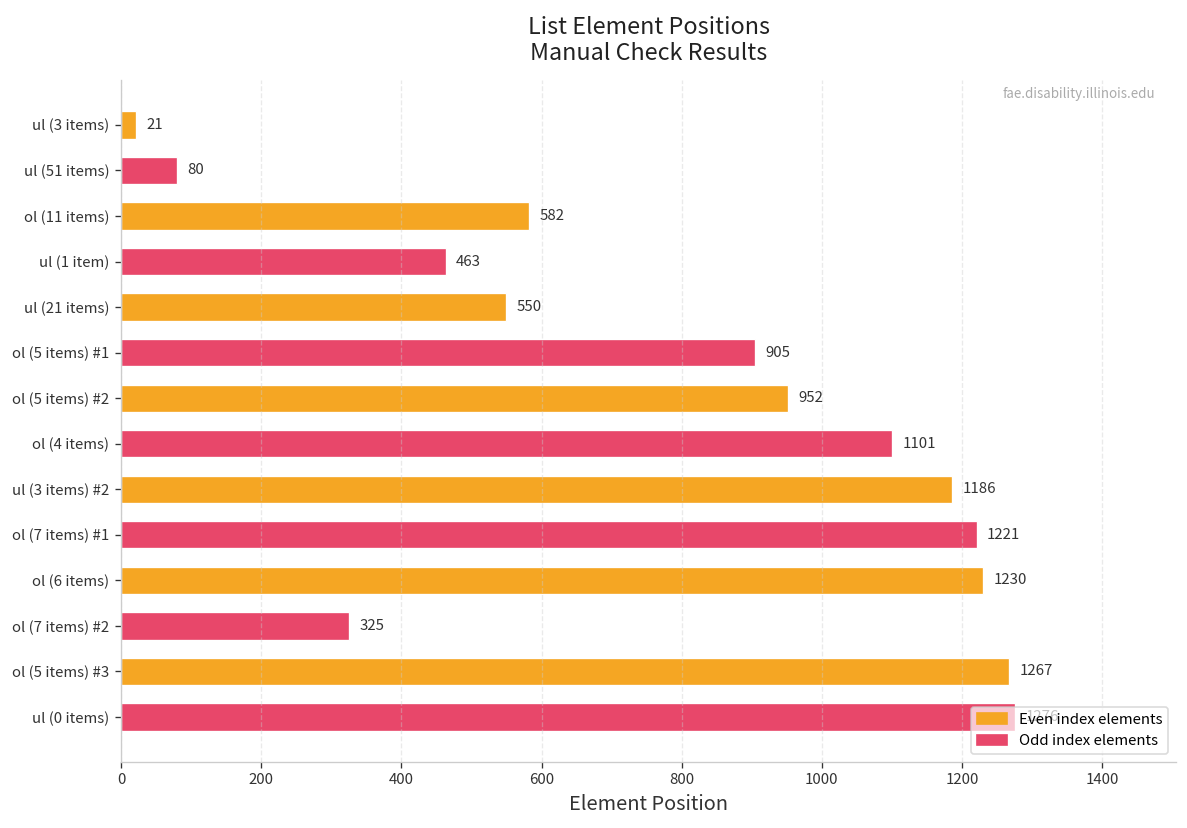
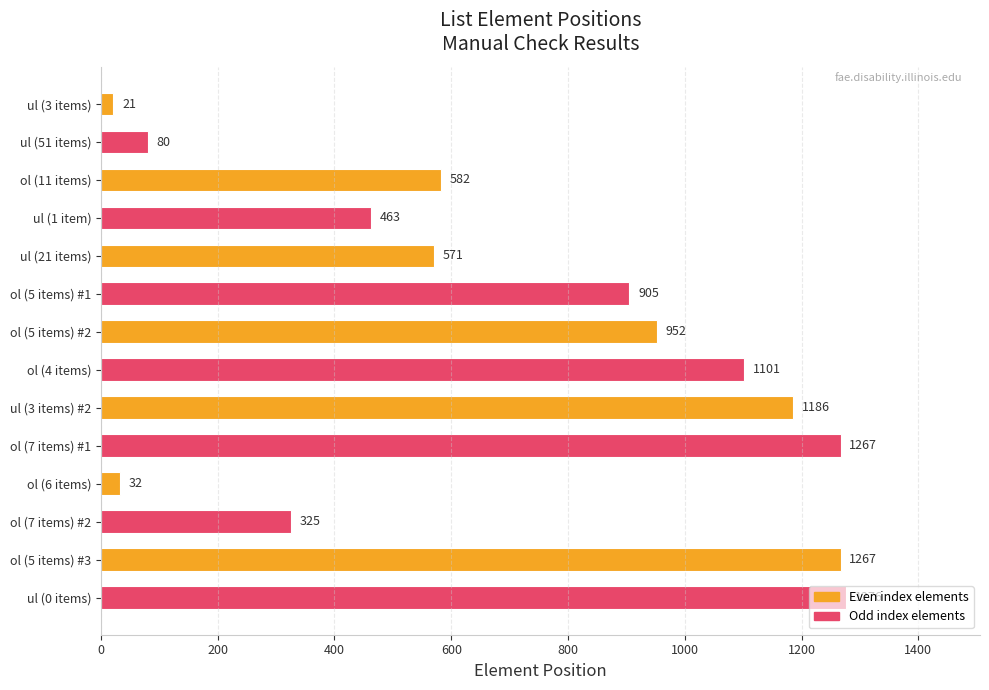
  {
    "ul (3 items)": 21,
    "ul (51 items)": 80,
    "ol (11 items)": 582,
    "ul (1 item)": 463,
-   "ul (21 items)": 550,
+   "ul (21 items)": 571,
    "ol (5 items) #1": 905,
    "ol (5 items) #2": 952,
    "ol (4 items)": 1101,
    "ul (3 items) #2": 1186,
-   "ol (7 items) #1": 1221,
-   "ol (6 items)": 1230,
+   "ol (7 items) #1": 1267,
+   "ol (6 items)": 32,
    "ol (7 items) #2": 325,
    "ol (5 items) #3": 1267
  }
